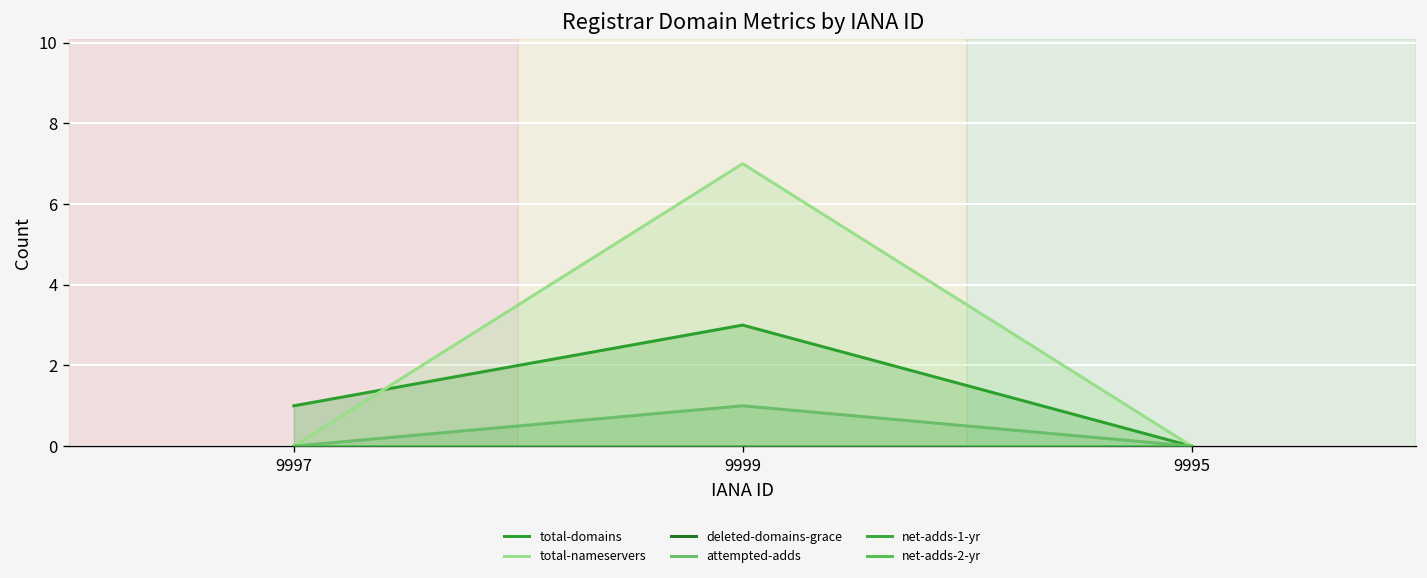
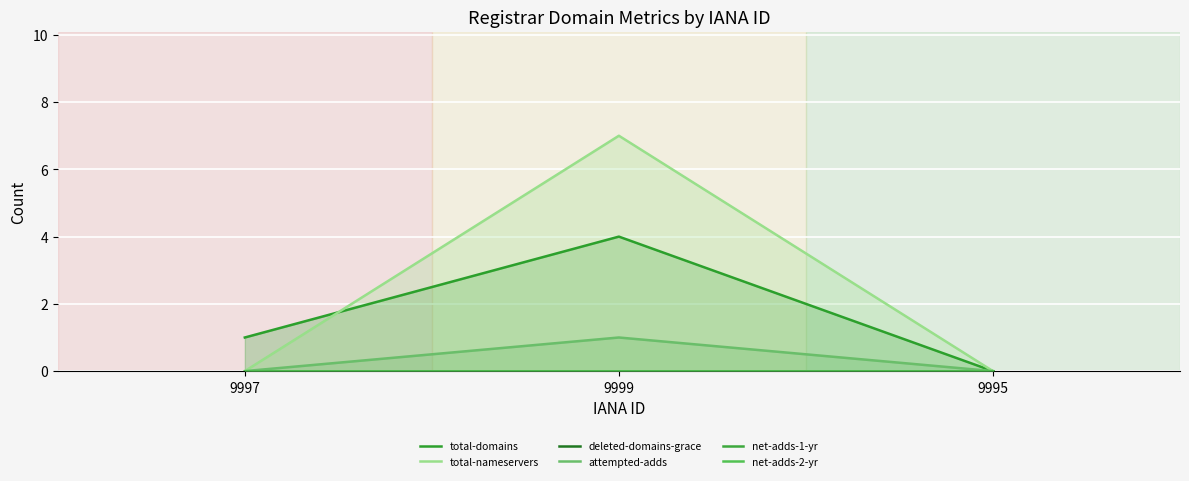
  {
    "total-domains": {
      "9997": 1,
-     "9999": 3
+     "9999": 4
    },
    "total-nameservers": {
      "9999": 7
    }
  }
